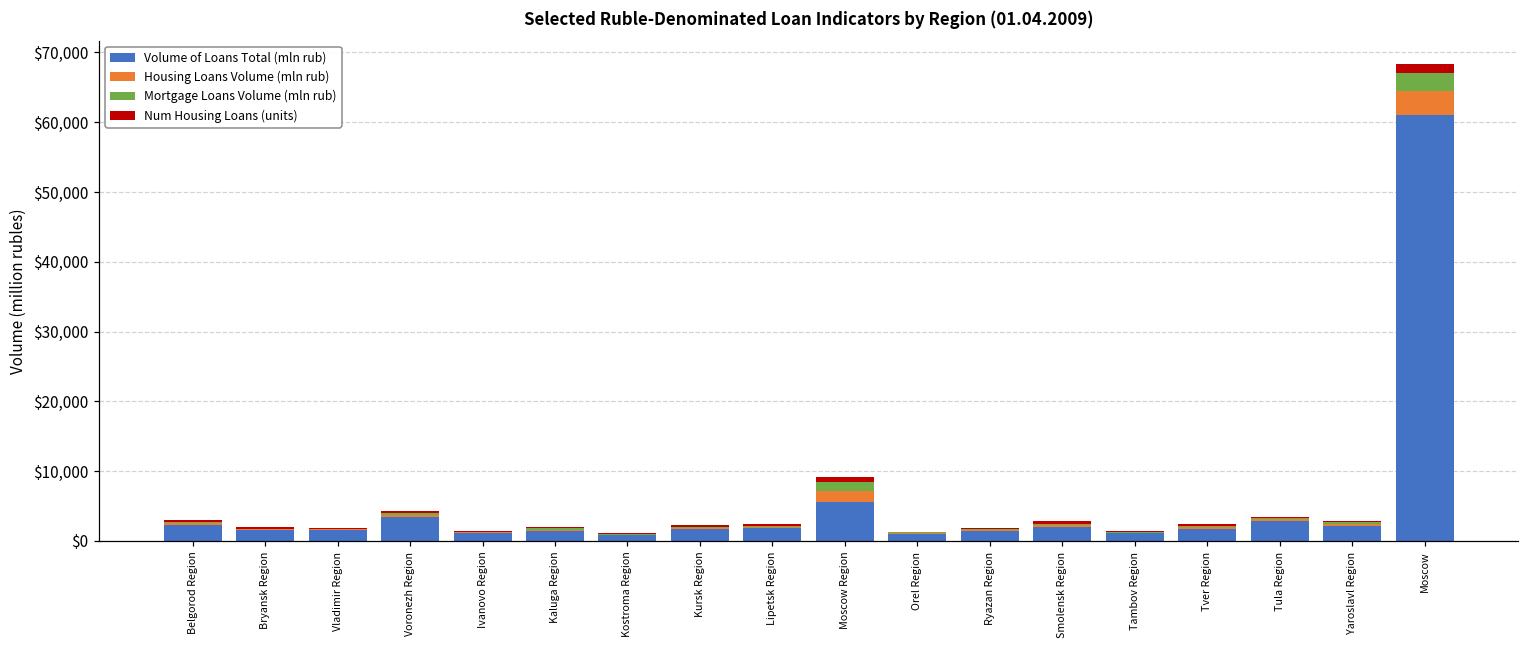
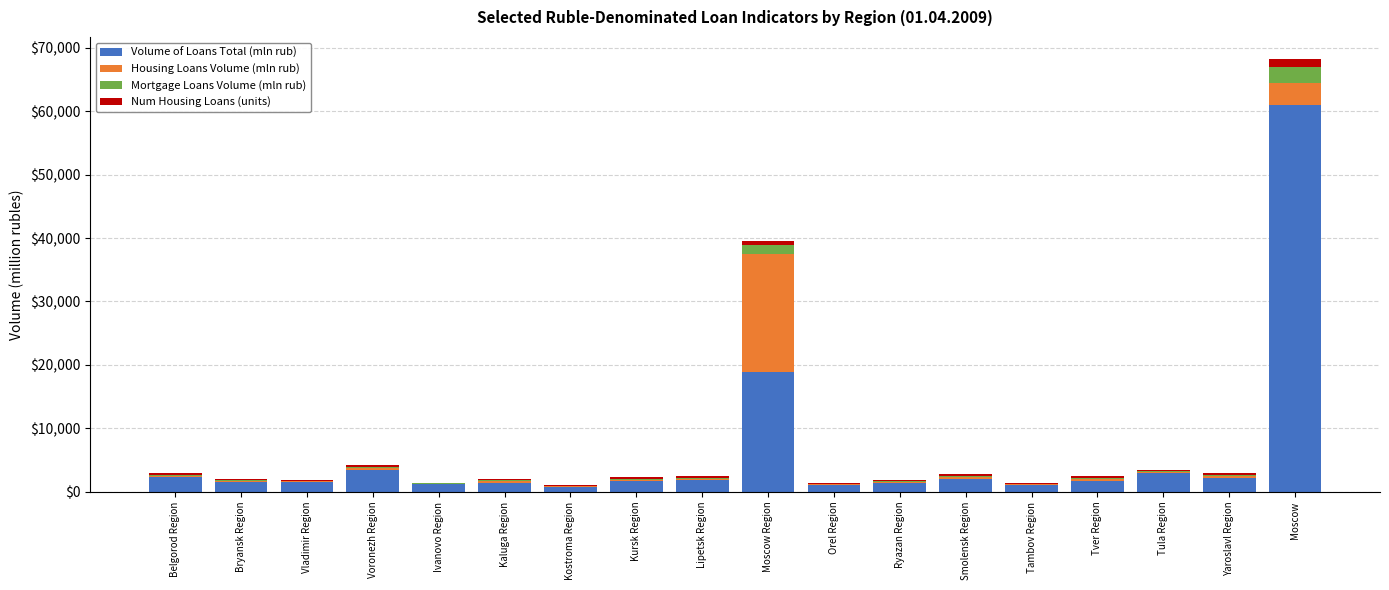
  {
    "Volume of Loans Total (mln rub)": {
      "Belgorod Region": "$2,000",
      "Bryansk Region": "$2,000",
      "Vladimir Region": "$2,000",
      "Voronezh Region": "$3,000",
      "Ivanovo Region": "$1,000",
      "Kaluga Region": "$1,000",
      "Kostroma Region": "$1,000",
      "Kursk Region": "$2,000",
      "Lipetsk Region": "$2,000",
-     "Moscow Region": "$6,000",
+     "Moscow Region": "$19,000",
      "Orel Region": "$1,000",
      "Ryazan Region": "$1,000",
      "Smolensk Region": "$2,000",
      "Tambov Region": "$1,000",
      "Tver Region": "$2,000",
      "Tula Region": "$3,000",
      "Yaroslavl Region": "$2,000",
      "Moscow": "$61,000"
    },
    "Housing Loans Volume (mln rub)": {
-     "Moscow Region": "$2,000",
+     "Moscow Region": "$19,000",
      "Moscow": "$3,000"
    },
    "Mortgage Loans Volume (mln rub)": {
      "Moscow Region": "$1,000",
      "Moscow": "$3,000"
    },
    "Num Housing Loans (units)": {
      "Moscow Region": "$1,000",
      "Smolensk Region": "$0",
      "Moscow": "$1,000"
    }
  }
